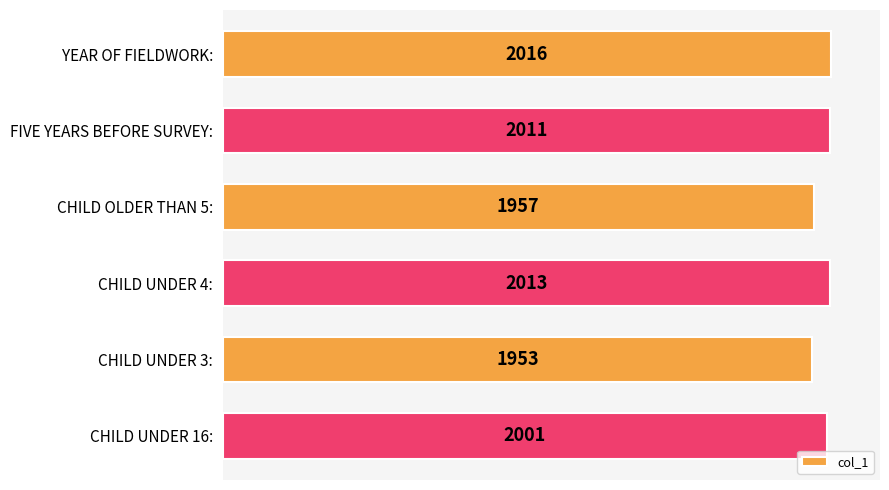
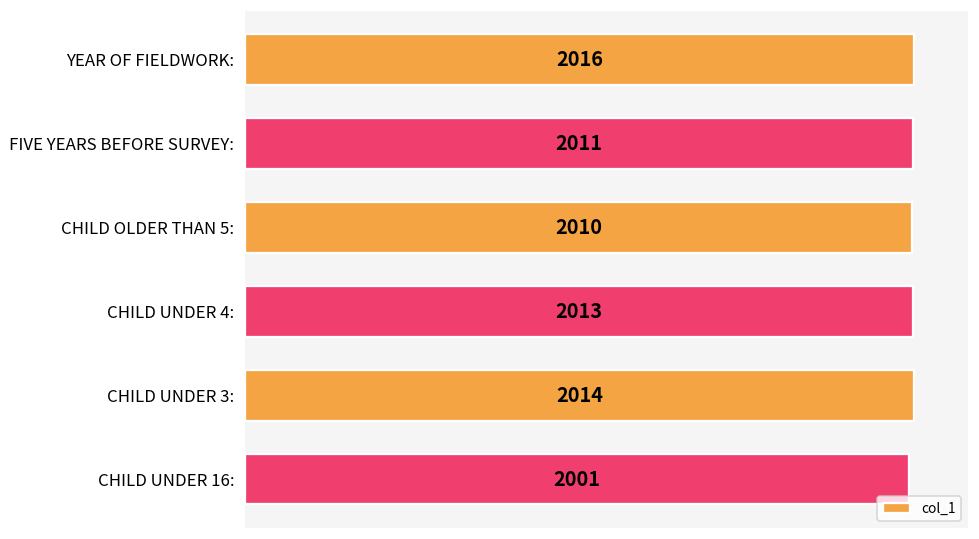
  {
    "YEAR OF FIELDWORK:": 2016,
    "FIVE YEARS BEFORE SURVEY:": 2011,
-   "CHILD OLDER THAN 5:": 1957,
+   "CHILD OLDER THAN 5:": 2010,
    "CHILD UNDER 4:": 2013,
-   "CHILD UNDER 3:": 1953,
+   "CHILD UNDER 3:": 2014,
    "CHILD UNDER 16:": 2001
  }
